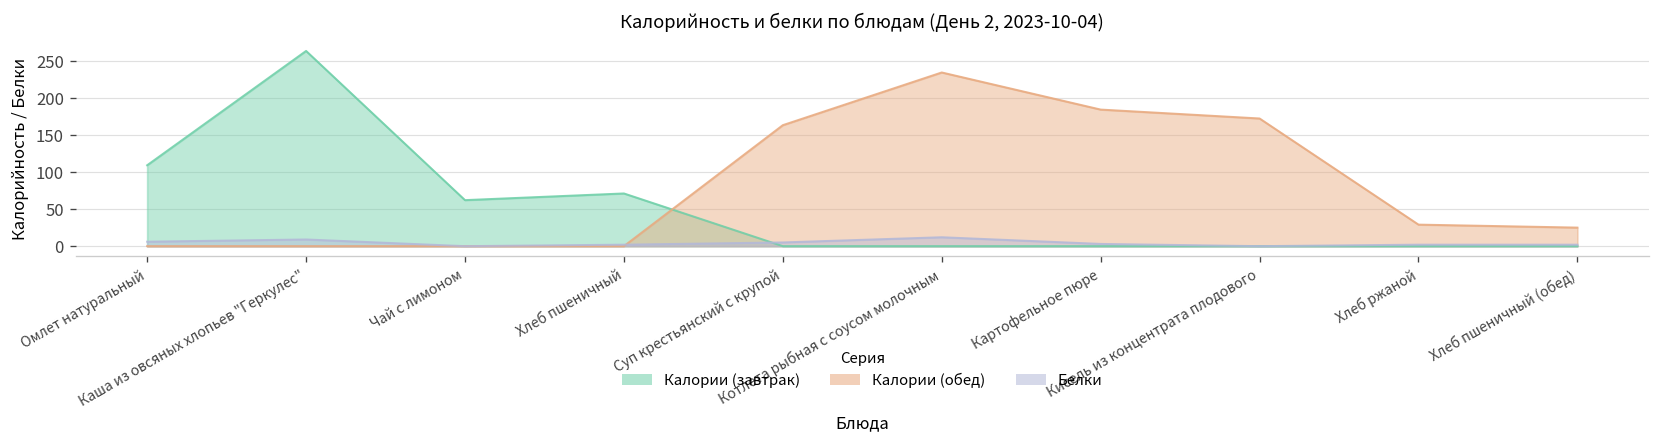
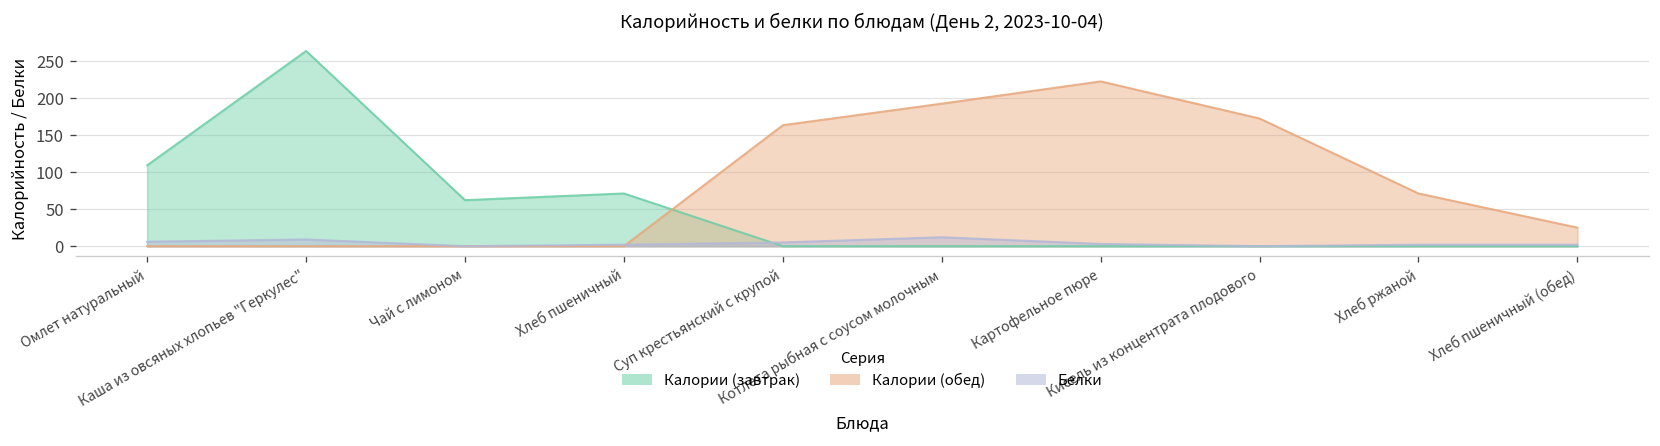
  {
    "Калории (обед)": {
      "Омлет натуральный": 0,
      "Каша из овсяных хлопьев \"Геркулес\"": 0,
      "Суп крестьянский с крупой": 160,
-     "Котлета рыбная с соусом молочным": 230,
-     "Картофельное пюре": 180,
+     "Котлета рыбная с соусом молочным": 190,
+     "Картофельное пюре": 220,
      "Кисель из концентрата плодового": 170,
-     "Хлеб ржаной": 30,
+     "Хлеб ржаной": 70,
      "Хлеб пшеничный (обед)": 30
    }
  }
